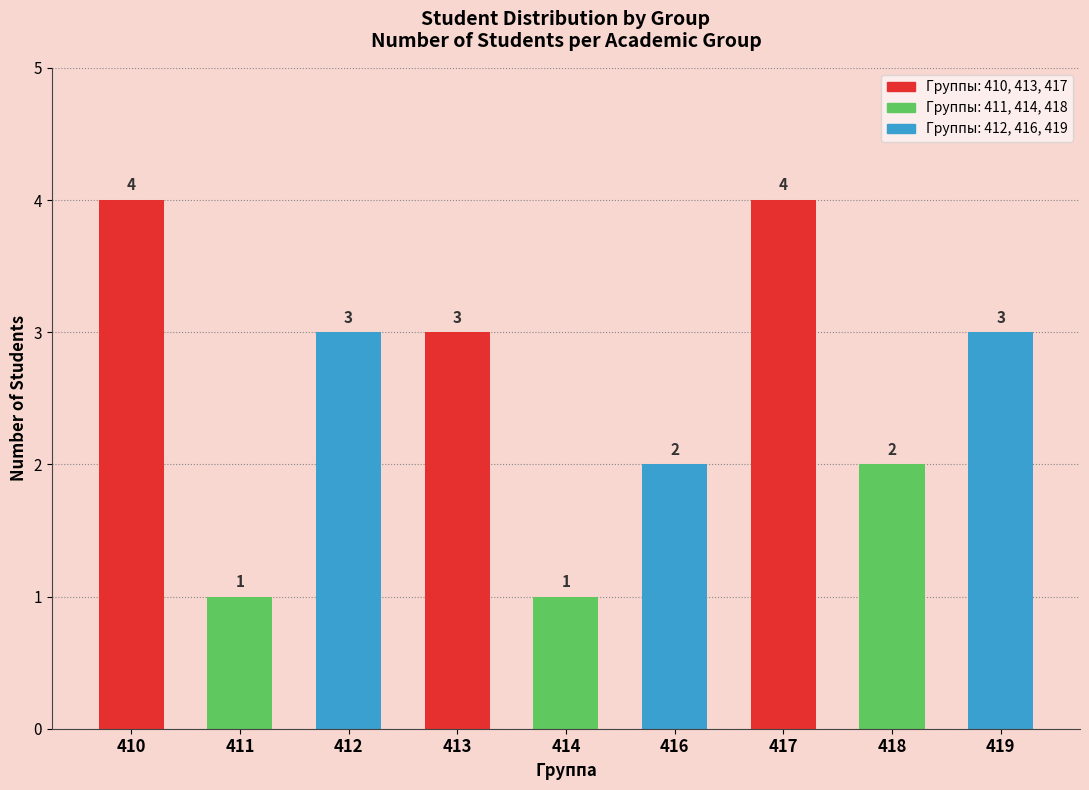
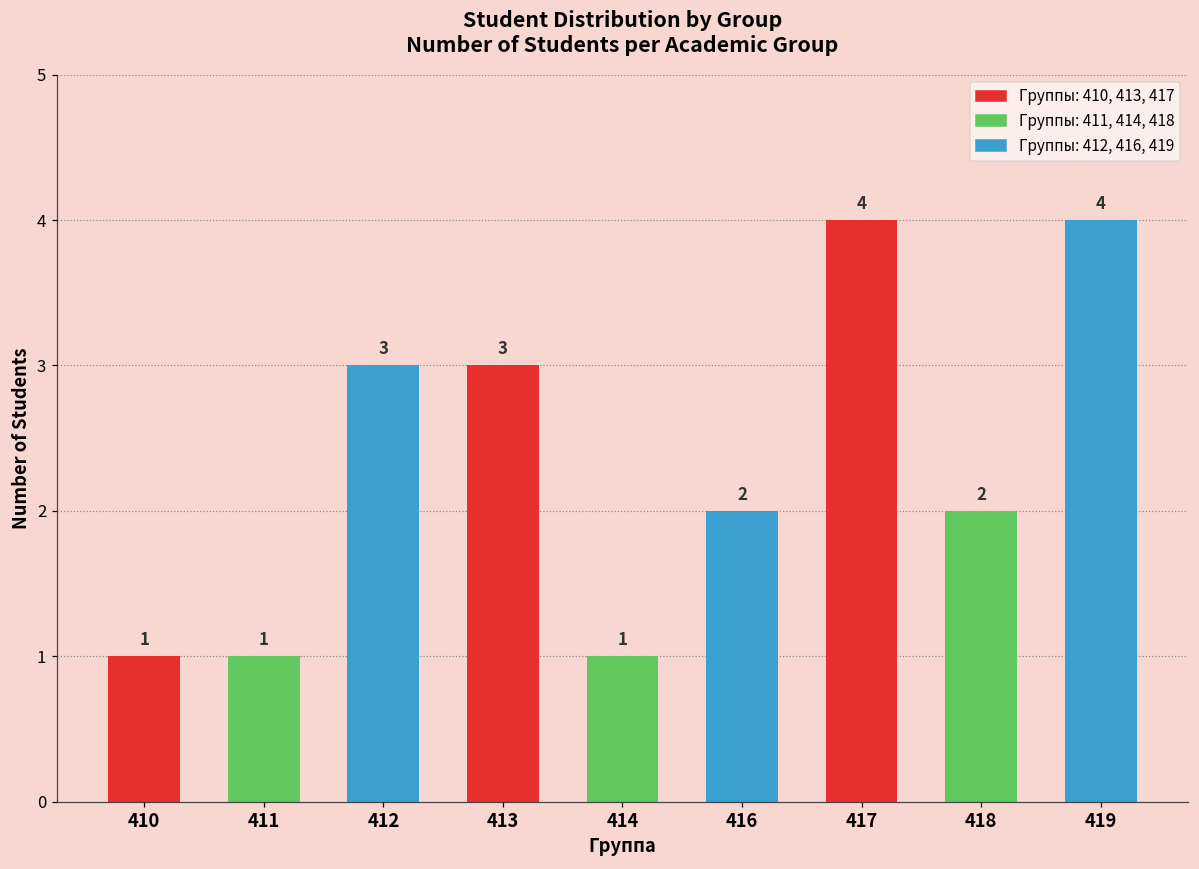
  {
-   "410": 4,
+   "410": 1,
    "411": 1,
    "412": 3,
    "413": 3,
    "414": 1,
    "416": 2,
    "417": 4,
    "418": 2,
-   "419": 3
+   "419": 4
  }
